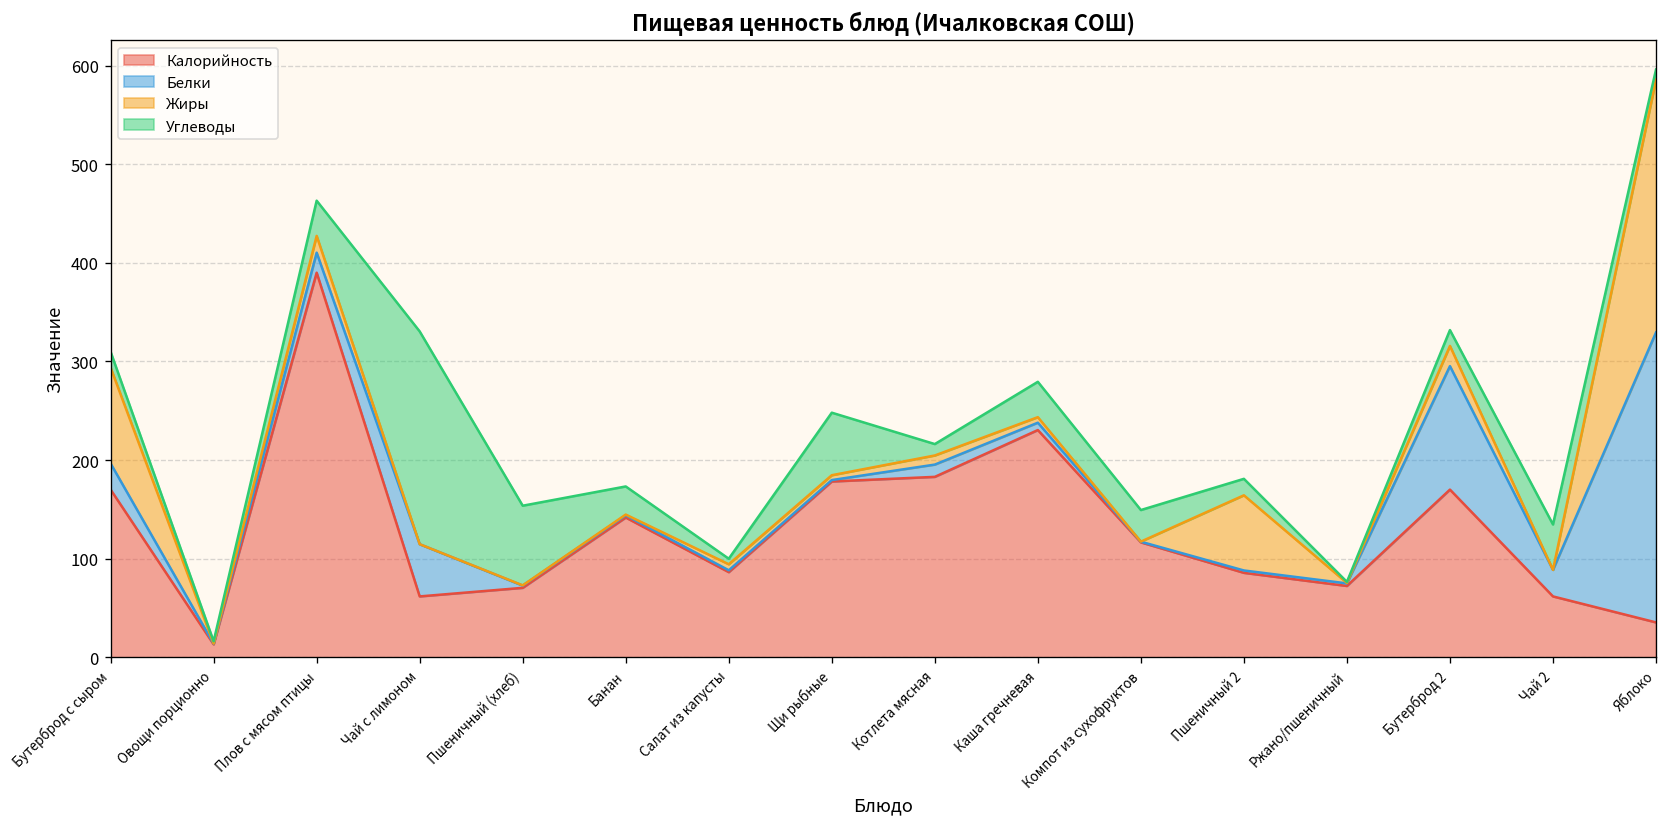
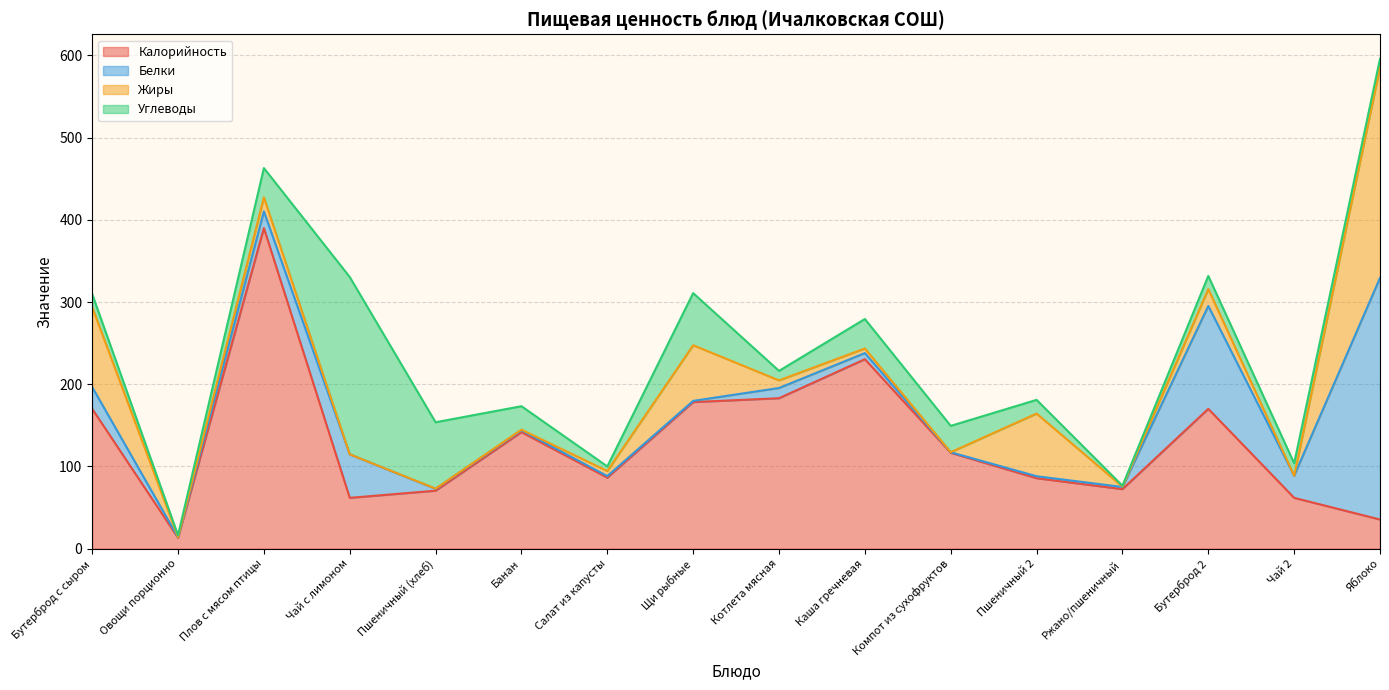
  {
    "Калорийность": {
      "Бутерброд с сыром": 170,
      "Плов с мясом птицы": 390,
      "Чай с лимоном": 60,
      "Котлета мясная": 180,
      "Каша гречневая": 230,
      "Бутерброд 2": 170,
      "Чай 2": 60,
      "Яблоко": 40
    },
    "Белки": {
      "Бутерброд с сыром": 30,
      "Плов с мясом птицы": 20,
      "Котлета мясная": 10,
      "Каша гречневая": 10,
      "Бутерброд 2": 130,
      "Яблоко": 290
    },
    "Жиры": {
      "Бутерброд с сыром": 100,
      "Плов с мясом птицы": 20,
      "Салат из капусты": 10,
-     "Щи рыбные": 0,
+     "Щи рыбные": 70,
      "Котлета мясная": 10,
      "Каша гречневая": 10,
      "Пшеничный 2": 80,
      "Бутерброд 2": 20,
      "Яблоко": 260
    },
    "Углеводы": {
      "Бутерброд с сыром": 20,
      "Плов с мясом птицы": 40,
      "Чай с лимоном": 220,
      "Пшеничный (хлеб)": 80,
      "Банан": 30,
      "Салат из капусты": 10,
      "Щи рыбные": 60,
      "Котлета мясная": 10,
      "Каша гречневая": 40,
      "Компот из сухофруктов": 30,
      "Пшеничный 2": 20,
      "Бутерброд 2": 20,
-     "Чай 2": 50,
+     "Чай 2": 20,
      "Яблоко": 10
    }
  }
